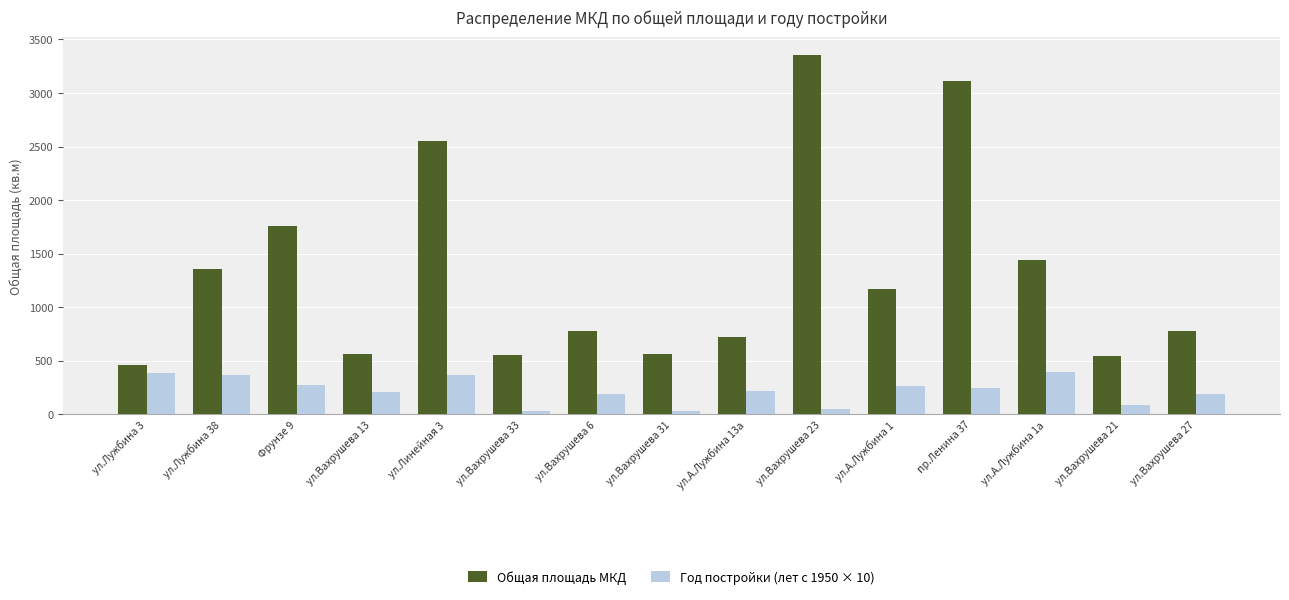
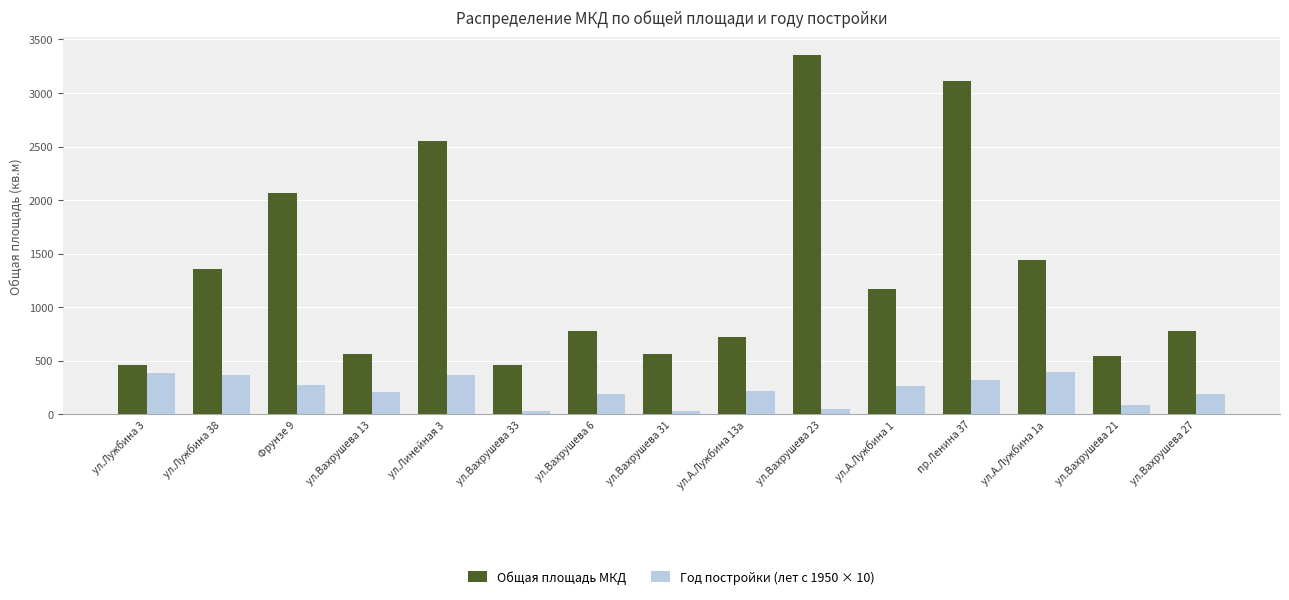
  {
    "Общая площадь МКД": {
      "ул.Лужбина 3": 460,
      "ул.Лужбина 38": 1350,
-     "Фрунзе 9": 1760,
+     "Фрунзе 9": 2070,
      "ул.Вахрушева 13": 560,
      "ул.Линейная 3": 2550,
-     "ул.Вахрушева 33": 550,
+     "ул.Вахрушева 33": 460,
      "ул.Вахрушева 6": 780,
      "ул.Вахрушева 31": 560,
      "ул.А.Лужбина 13а": 720,
      "ул.Вахрушева 23": 3360,
      "ул.А.Лужбина 1": 1170,
      "пр.Ленина 37": 3110,
      "ул.А.Лужбина 1а": 1440,
      "ул.Вахрушева 21": 540,
      "ул.Вахрушева 27": 780
    },
    "Год постройки (лет с 1950 × 10)": {
      "ул.Лужбина 3": 380,
      "ул.Лужбина 38": 370,
      "Фрунзе 9": 270,
      "ул.Вахрушева 13": 210,
      "ул.Линейная 3": 370,
      "ул.Вахрушева 33": 30,
      "ул.Вахрушева 6": 190,
      "ул.Вахрушева 31": 30,
      "ул.А.Лужбина 13а": 220,
      "ул.Вахрушева 23": 50,
      "ул.А.Лужбина 1": 260,
-     "пр.Ленина 37": 240,
+     "пр.Ленина 37": 320,
      "ул.А.Лужбина 1а": 390,
      "ул.Вахрушева 21": 90,
      "ул.Вахрушева 27": 190
    }
  }
